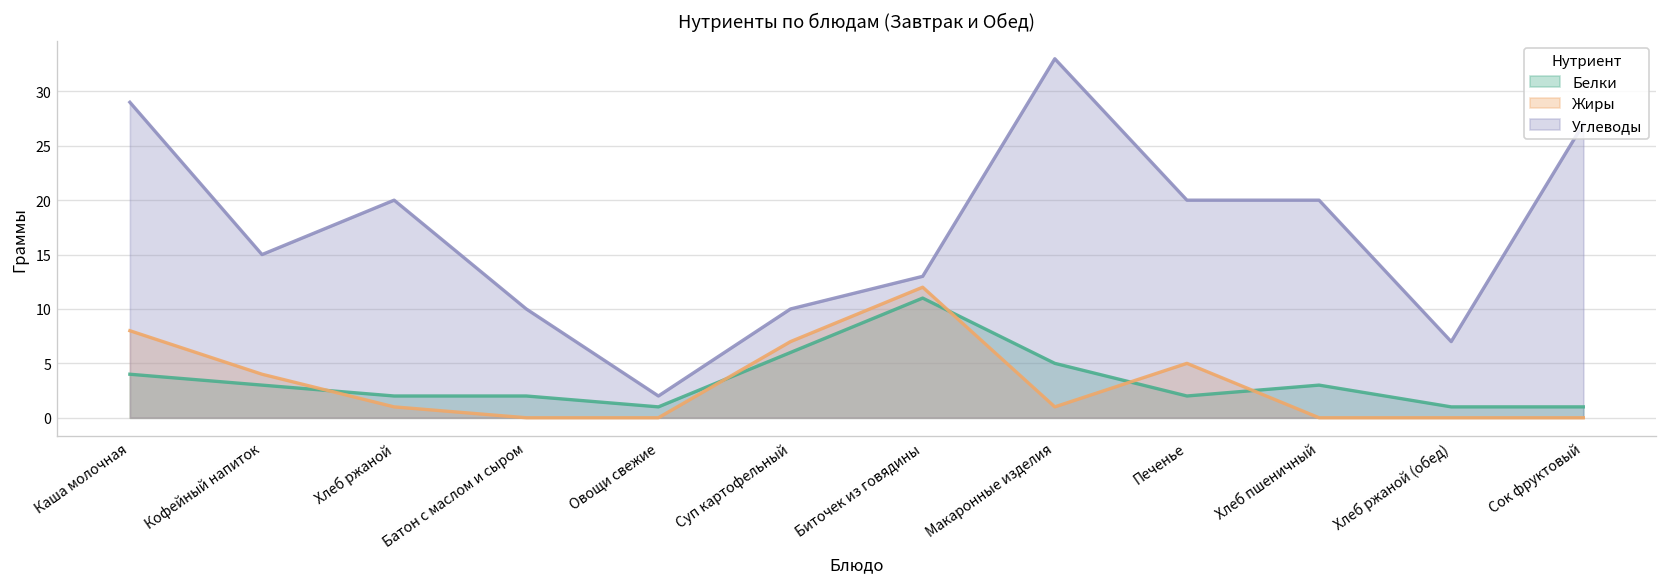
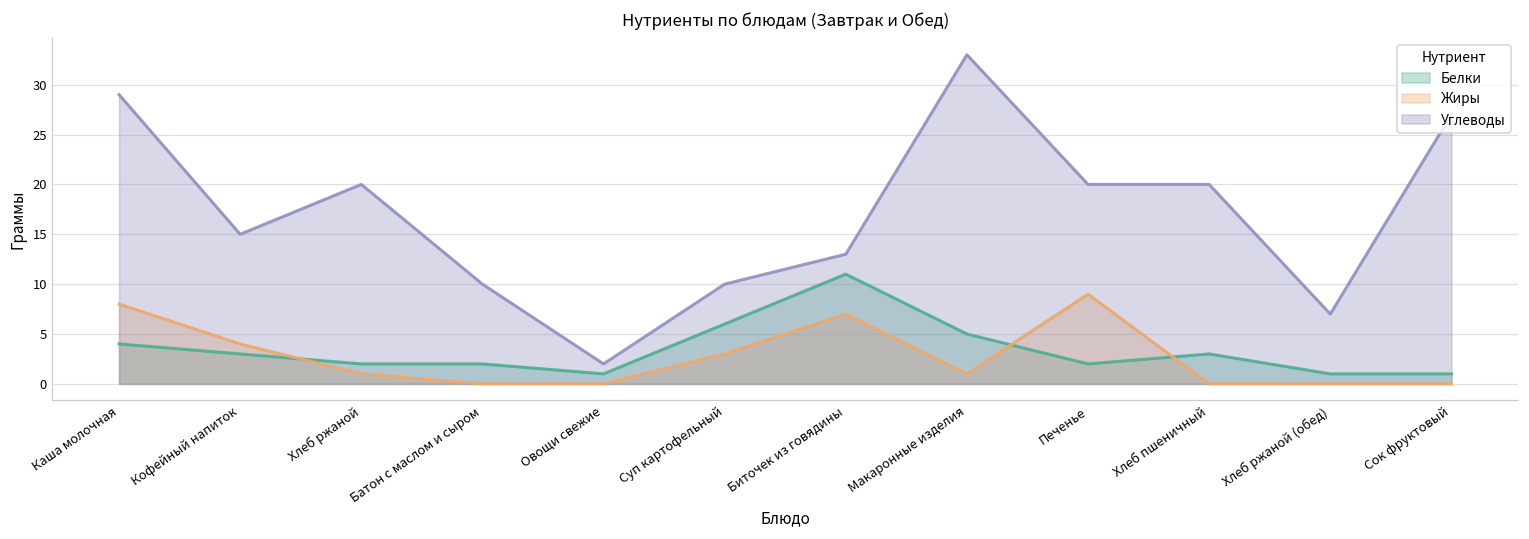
  {
    "Жиры": {
      "Каша молочная": 8,
      "Кофейный напиток": 4,
      "Хлеб ржаной": 1,
      "Батон с маслом и сыром": 0,
      "Овощи свежие": 0,
-     "Суп картофельный": 7,
-     "Биточек из говядины": 12,
+     "Суп картофельный": 3,
+     "Биточек из говядины": 7,
      "Макаронные изделия": 1,
-     "Печенье": 5,
+     "Печенье": 9,
      "Хлеб пшеничный": 0,
      "Хлеб ржаной (обед)": 0,
      "Сок фруктовый": 0
    }
  }
